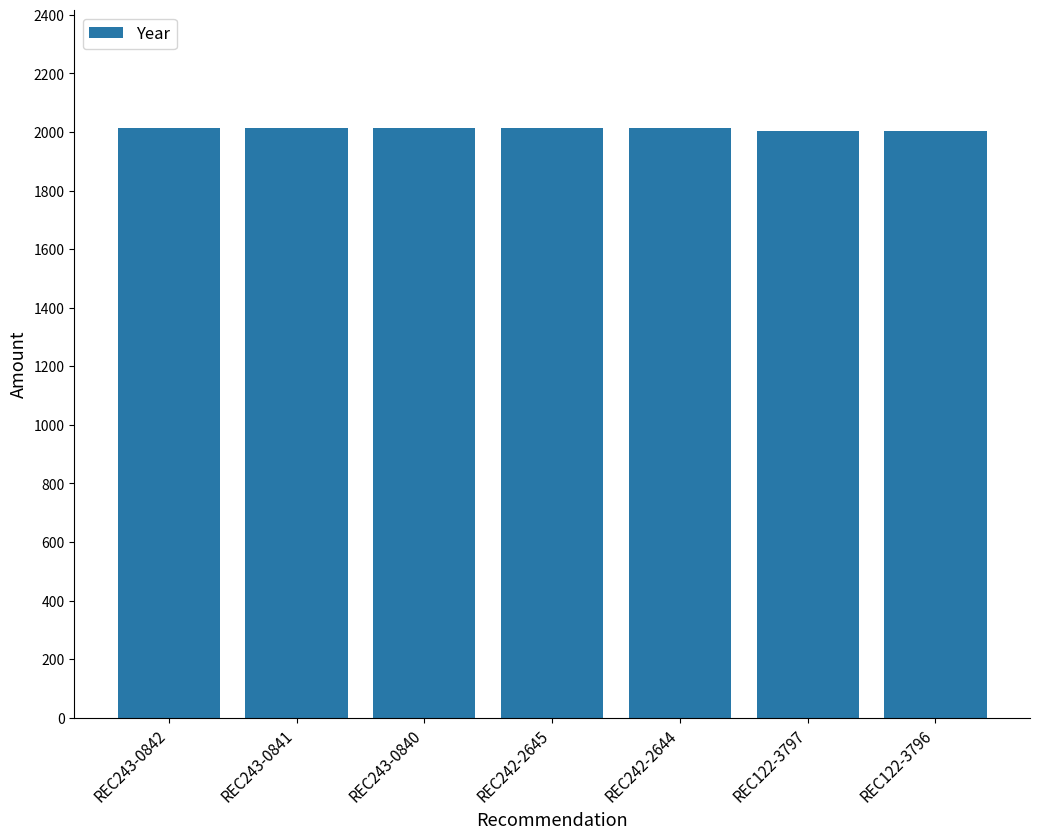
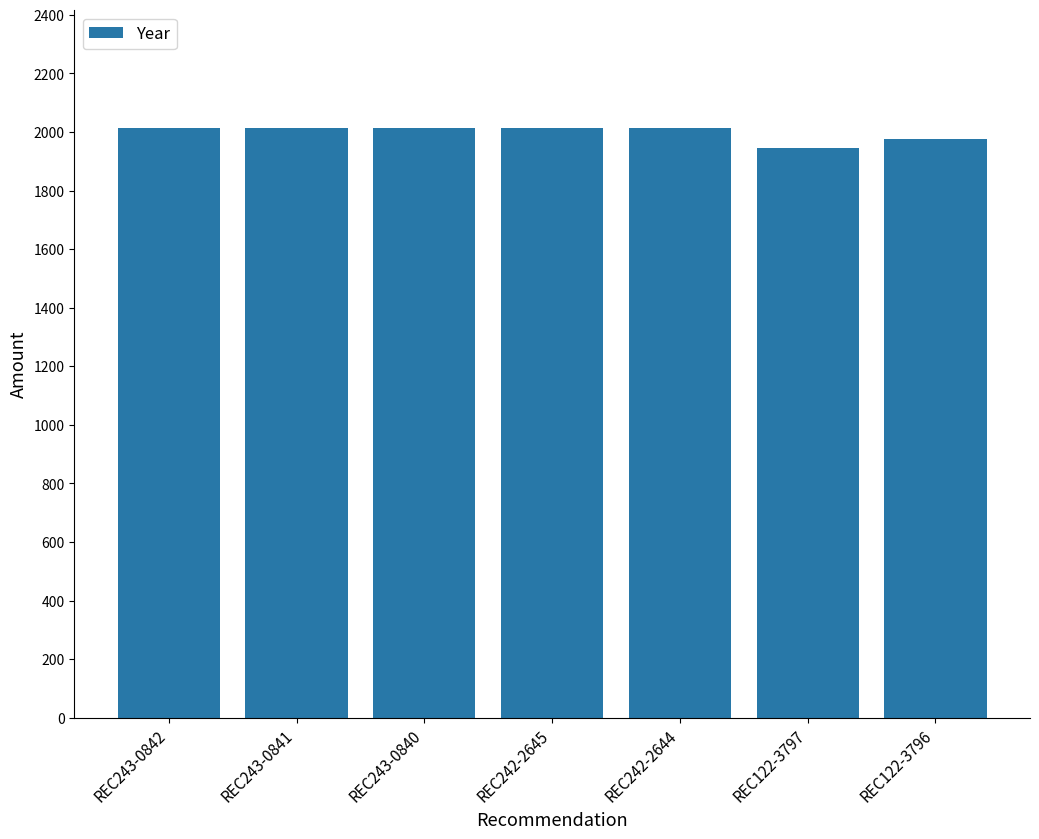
  {
    "REC243-0842": 2010,
    "REC243-0841": 2010,
    "REC243-0840": 2010,
    "REC242-2645": 2010,
    "REC242-2644": 2010,
-   "REC122-3797": 2010,
-   "REC122-3796": 2010
+   "REC122-3797": 1950,
+   "REC122-3796": 1980
  }
